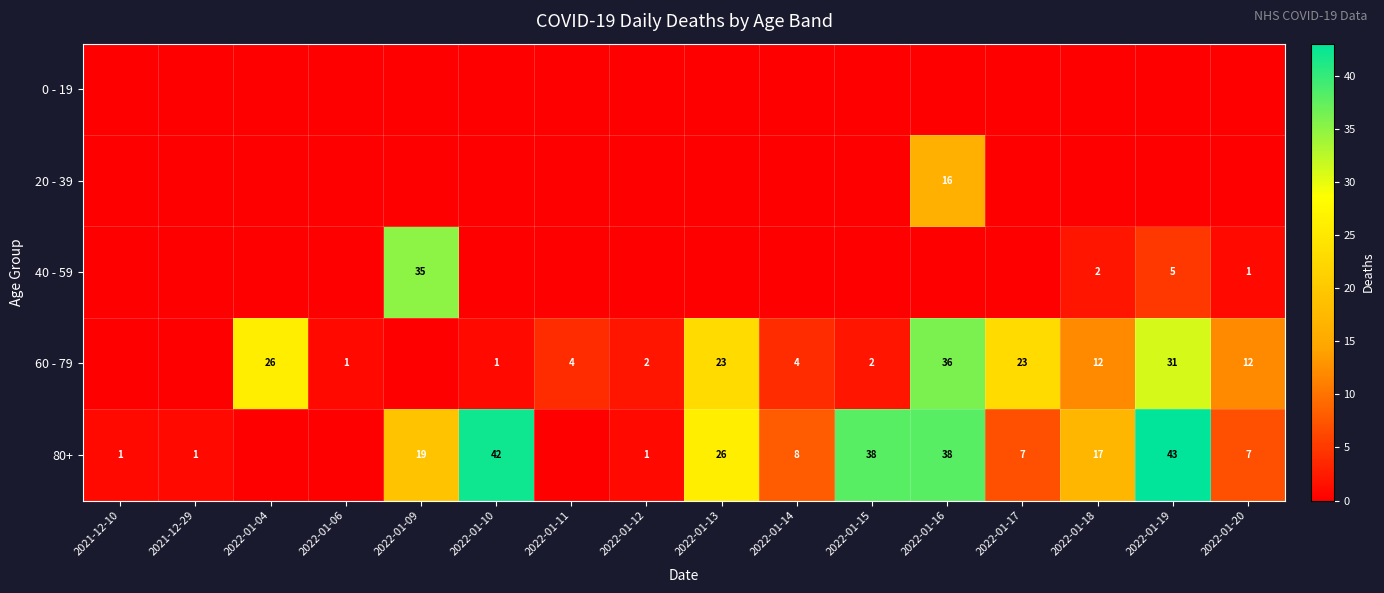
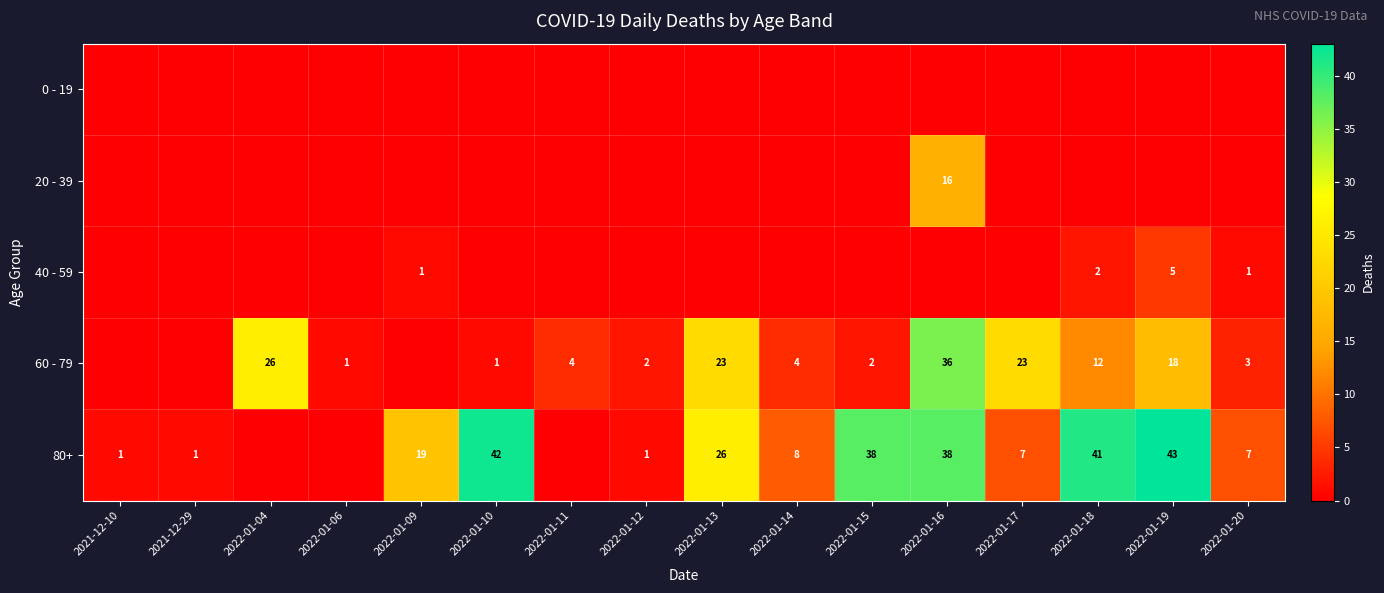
  {
    "20 - 39": {
      "2022-01-16": 16
    },
    "40 - 59": {
-     "2022-01-09": 35,
+     "2022-01-09": 1,
      "2022-01-18": 2,
      "2022-01-19": 5,
      "2022-01-20": 1
    },
    "60 - 79": {
      "2022-01-04": 26,
      "2022-01-06": 1,
      "2022-01-10": 1,
      "2022-01-11": 4,
      "2022-01-12": 2,
      "2022-01-13": 23,
      "2022-01-14": 4,
      "2022-01-15": 2,
      "2022-01-16": 36,
      "2022-01-17": 23,
      "2022-01-18": 12,
-     "2022-01-19": 31,
-     "2022-01-20": 12
+     "2022-01-19": 18,
+     "2022-01-20": 3
    },
    "80+": {
      "2021-12-10": 1,
      "2021-12-29": 1,
      "2022-01-09": 19,
      "2022-01-10": 42,
      "2022-01-12": 1,
      "2022-01-13": 26,
      "2022-01-14": 8,
      "2022-01-15": 38,
      "2022-01-16": 38,
      "2022-01-17": 7,
-     "2022-01-18": 17,
+     "2022-01-18": 41,
      "2022-01-19": 43,
      "2022-01-20": 7
    }
  }
